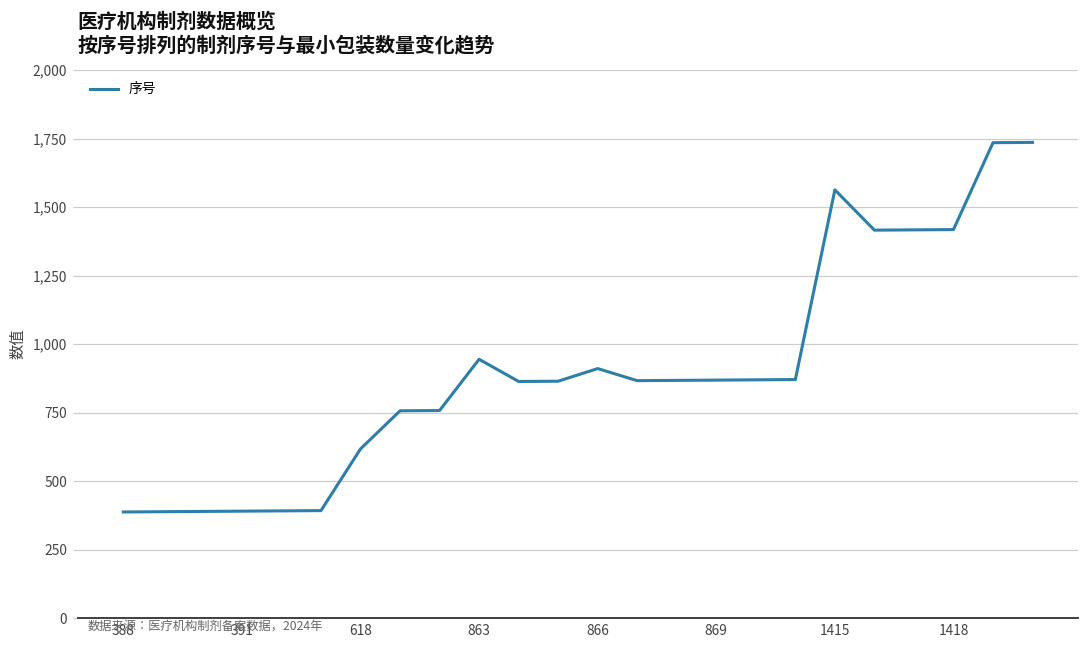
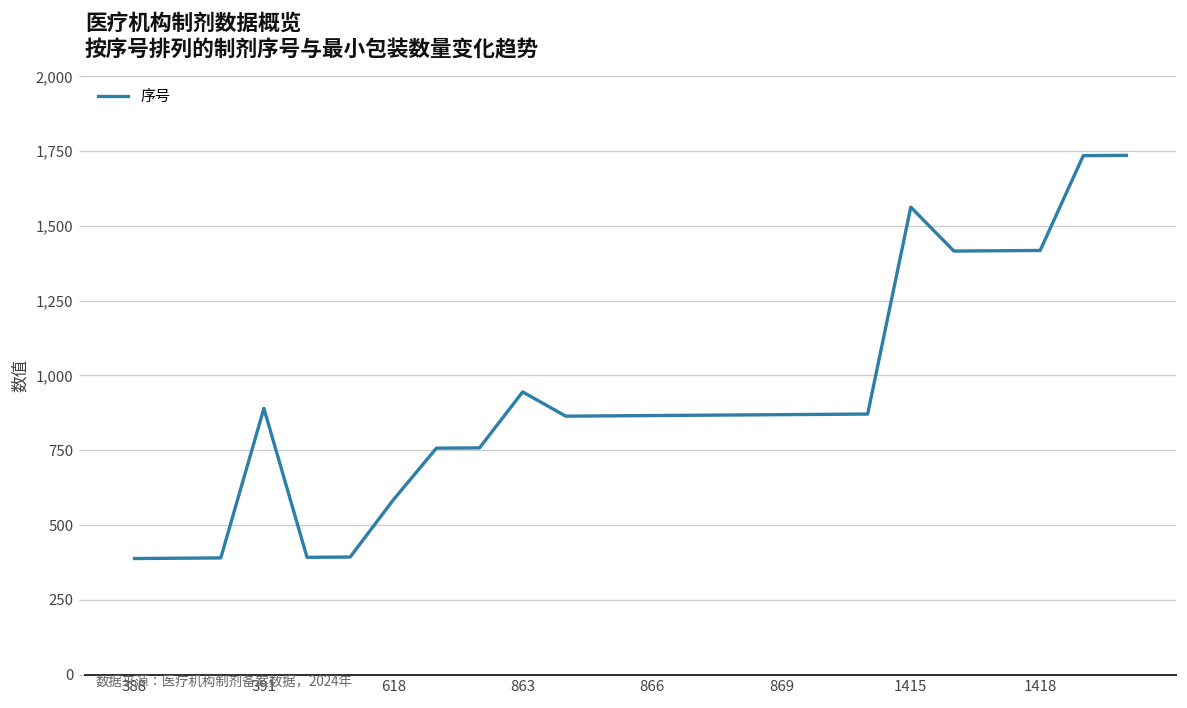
  {
    "388": "390",
-   "391": "390",
-   "618": "620",
+   "391": "890",
+   "618": "580",
    "863": "950",
-   "866": "910",
+   "866": "870",
    "869": "870",
    "1415": "1,560",
    "1418": "1,420"
  }
